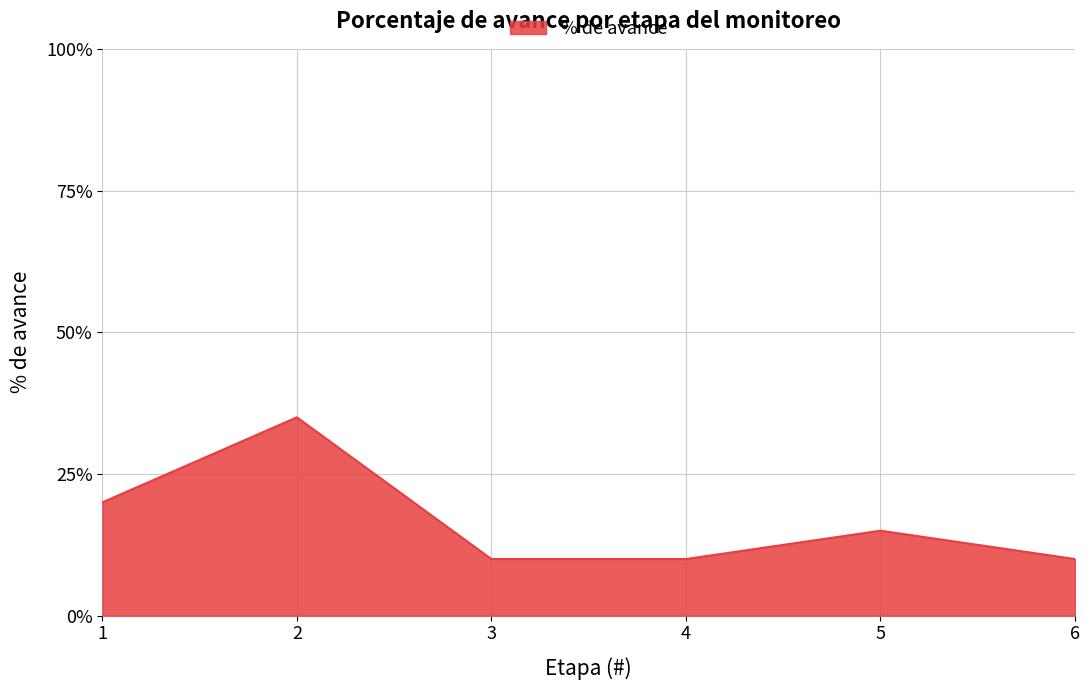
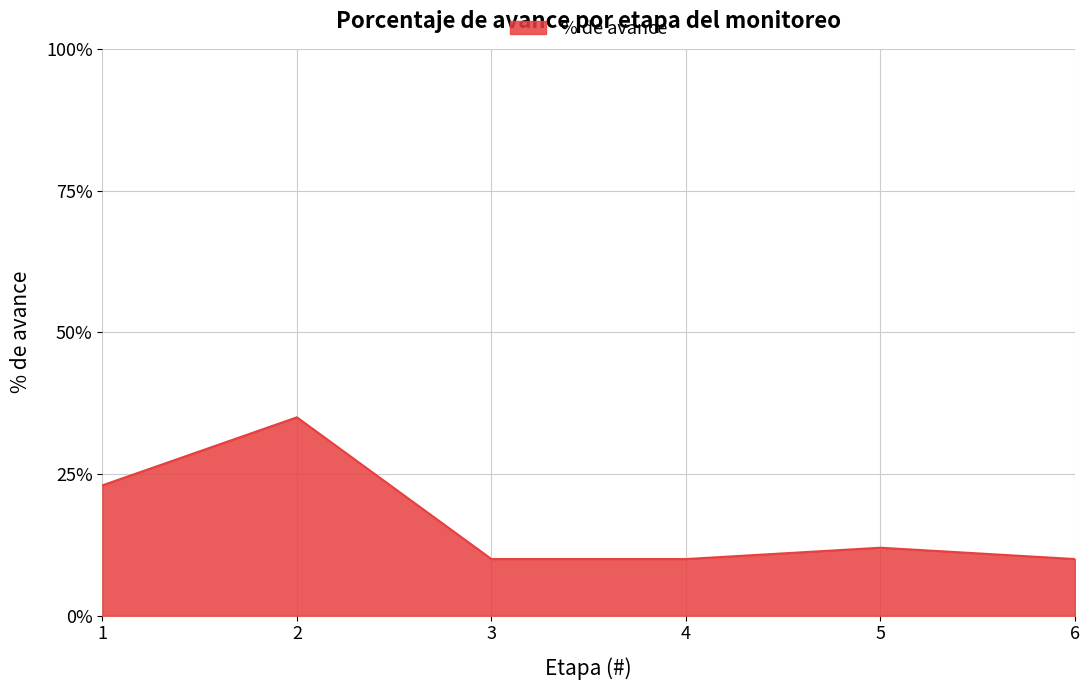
  {
-   "1": "20%",
+   "1": "23%",
    "2": "35%",
    "3": "10%",
    "4": "10%",
-   "5": "15%",
+   "5": "12%",
    "6": "10%"
  }
